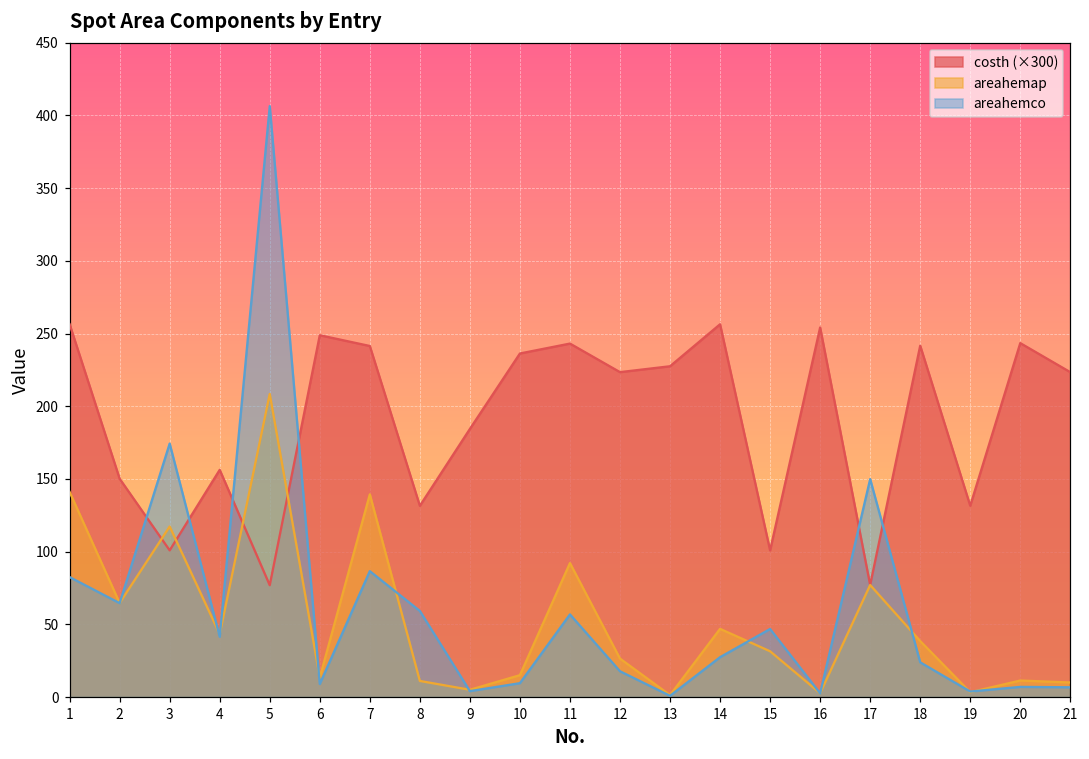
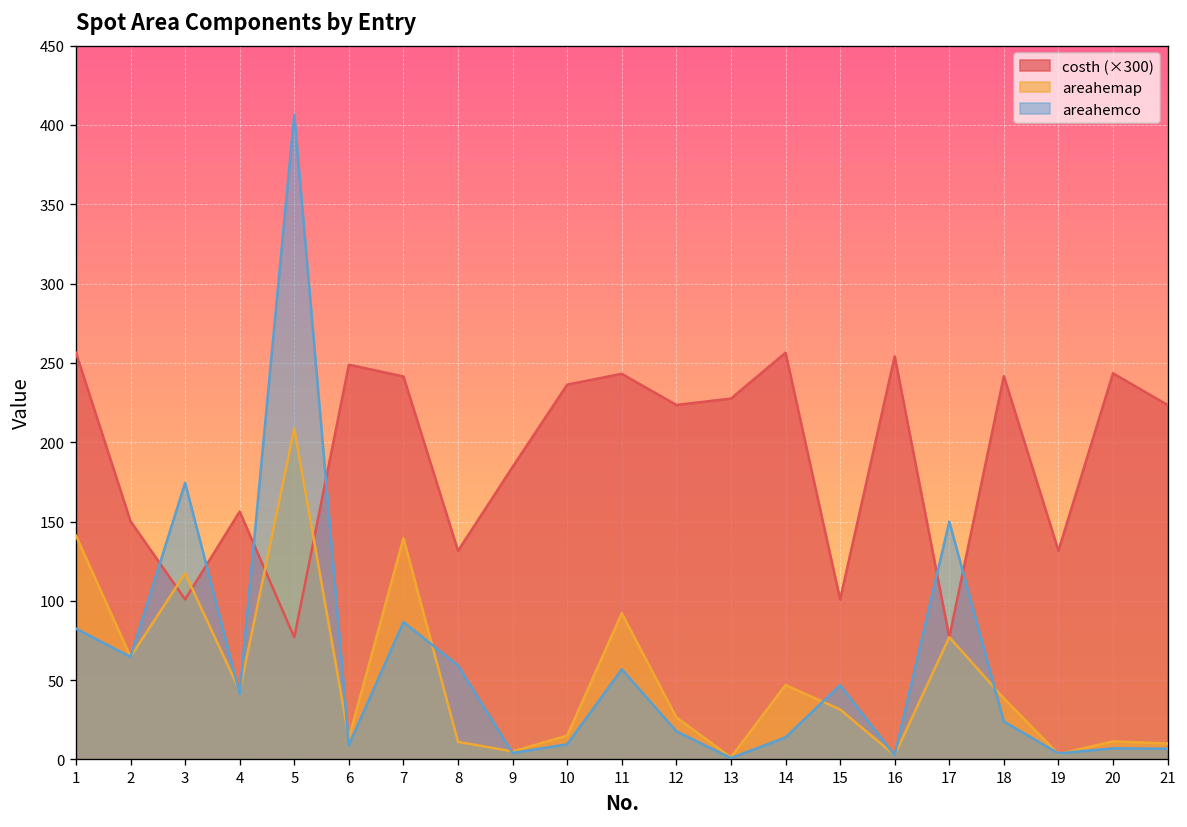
  {
    "costh (×300)": {
      "1": 256,
      "2": 150,
      "3": 101,
      "4": 156,
      "5": 77,
      "6": 249,
      "7": 241,
      "8": 132,
      "9": 184,
      "10": 236,
      "11": 243,
      "12": 223,
      "13": 228,
      "14": 256,
      "15": 101,
      "16": 254,
      "18": 242,
      "19": 132,
      "20": 243,
      "21": 223
    },
    "areahemap": {
      "1": 141,
      "3": 117,
      "5": 208,
      "6": 13,
      "7": 139,
      "8": 11,
      "10": 15,
      "11": 92,
      "12": 26,
      "14": 47,
      "15": 32,
      "18": 39,
      "20": 11,
      "21": 10
    },
    "areahemco": {
      "1": 83,
      "3": 174,
      "5": 406,
      "6": 9,
      "7": 87,
      "8": 59,
      "10": 10,
      "11": 57,
      "12": 18,
-     "14": 27,
+     "14": 14,
      "15": 47,
      "17": 150,
      "18": 24,
      "20": 7,
      "21": 7
    }
  }
